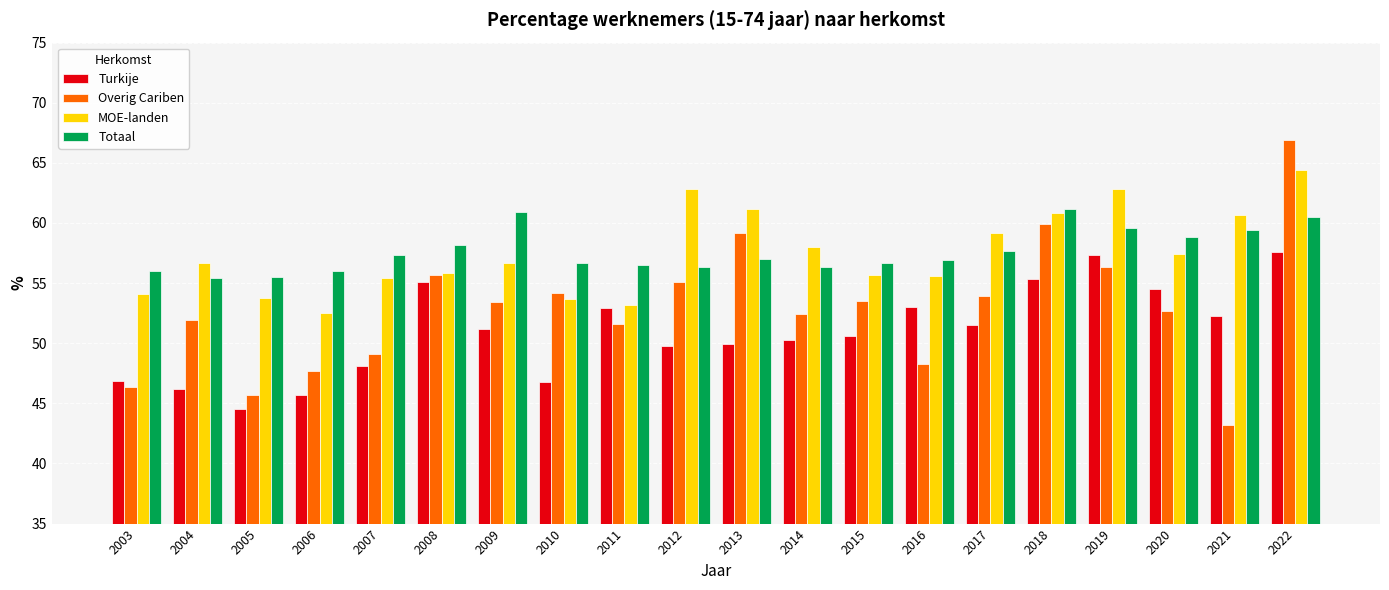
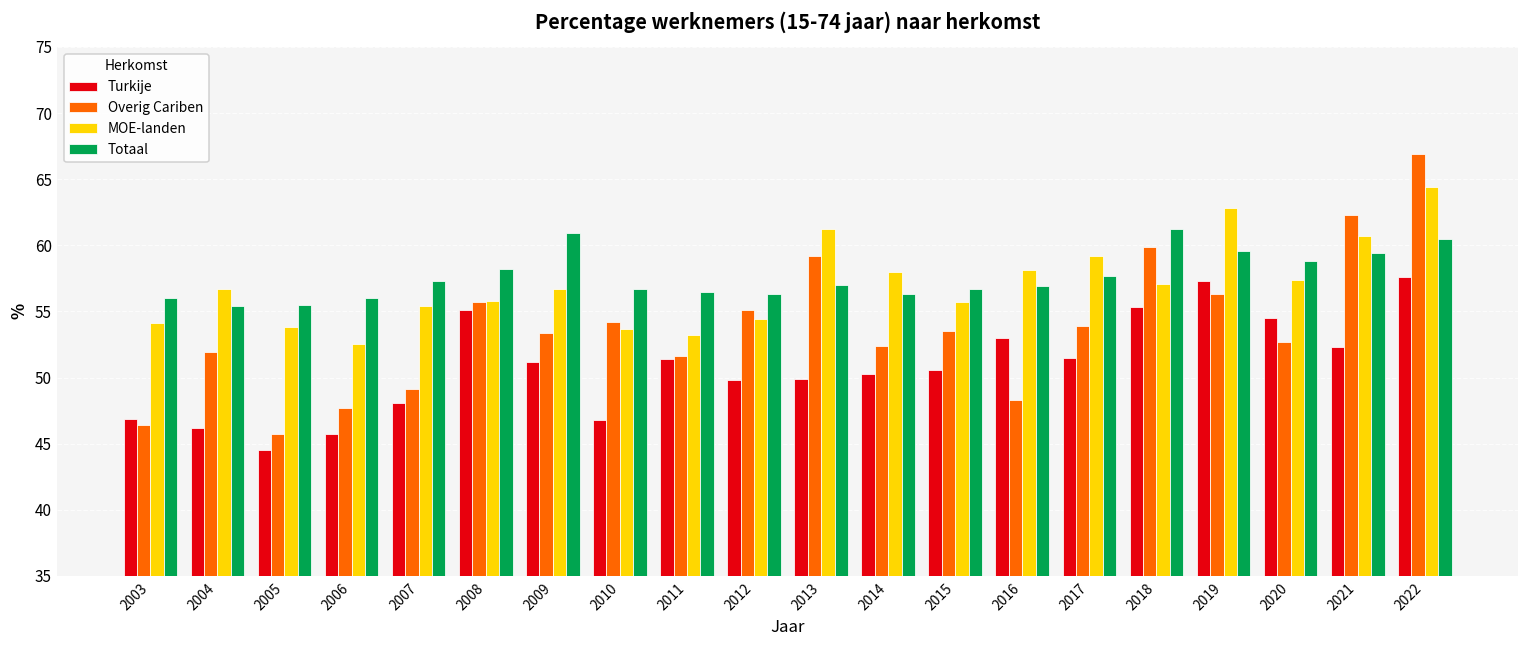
  {
    "Turkije": {
      "2003": 46.9,
      "2004": 46.2,
      "2005": 44.5,
      "2006": 45.7,
      "2007": 48.1,
      "2008": 55.1,
      "2009": 51.2,
      "2010": 46.8,
-     "2011": 52.9,
+     "2011": 51.4,
      "2012": 49.8,
      "2013": 49.9,
      "2014": 50.3,
      "2015": 50.6,
      "2016": 53.0,
      "2017": 51.5,
      "2018": 55.3,
      "2019": 57.3,
      "2020": 54.5,
      "2021": 52.3,
      "2022": 57.6
    },
    "Overig Cariben": {
      "2003": 46.4,
      "2004": 51.9,
      "2005": 45.7,
      "2006": 47.7,
      "2007": 49.1,
      "2008": 55.7,
      "2009": 53.4,
      "2010": 54.2,
      "2011": 51.6,
      "2012": 55.1,
      "2013": 59.2,
      "2014": 52.4,
      "2015": 53.5,
      "2016": 48.3,
      "2017": 53.9,
      "2018": 59.9,
      "2019": 56.3,
      "2020": 52.7,
-     "2021": 43.2,
+     "2021": 62.3,
      "2022": 66.9
    },
    "MOE-landen": {
      "2003": 54.1,
      "2004": 56.7,
      "2005": 53.8,
      "2006": 52.5,
      "2007": 55.4,
      "2008": 55.8,
      "2009": 56.7,
      "2010": 53.7,
      "2011": 53.2,
-     "2012": 62.8,
+     "2012": 54.4,
      "2013": 61.2,
      "2014": 58.0,
      "2015": 55.7,
-     "2016": 55.6,
+     "2016": 58.1,
      "2017": 59.2,
-     "2018": 60.8,
+     "2018": 57.1,
      "2019": 62.8,
      "2020": 57.4,
      "2021": 60.7,
      "2022": 64.4
    },
    "Totaal": {
      "2003": 56.0,
      "2004": 55.4,
      "2005": 55.5,
      "2006": 56.0,
      "2007": 57.3,
      "2008": 58.2,
      "2009": 60.9,
      "2010": 56.7,
      "2011": 56.5,
      "2012": 56.3,
      "2013": 57.0,
      "2014": 56.3,
      "2015": 56.7,
      "2016": 56.9,
      "2017": 57.7,
      "2018": 61.2,
      "2019": 59.6,
      "2020": 58.8,
      "2021": 59.4,
      "2022": 60.5
    }
  }
